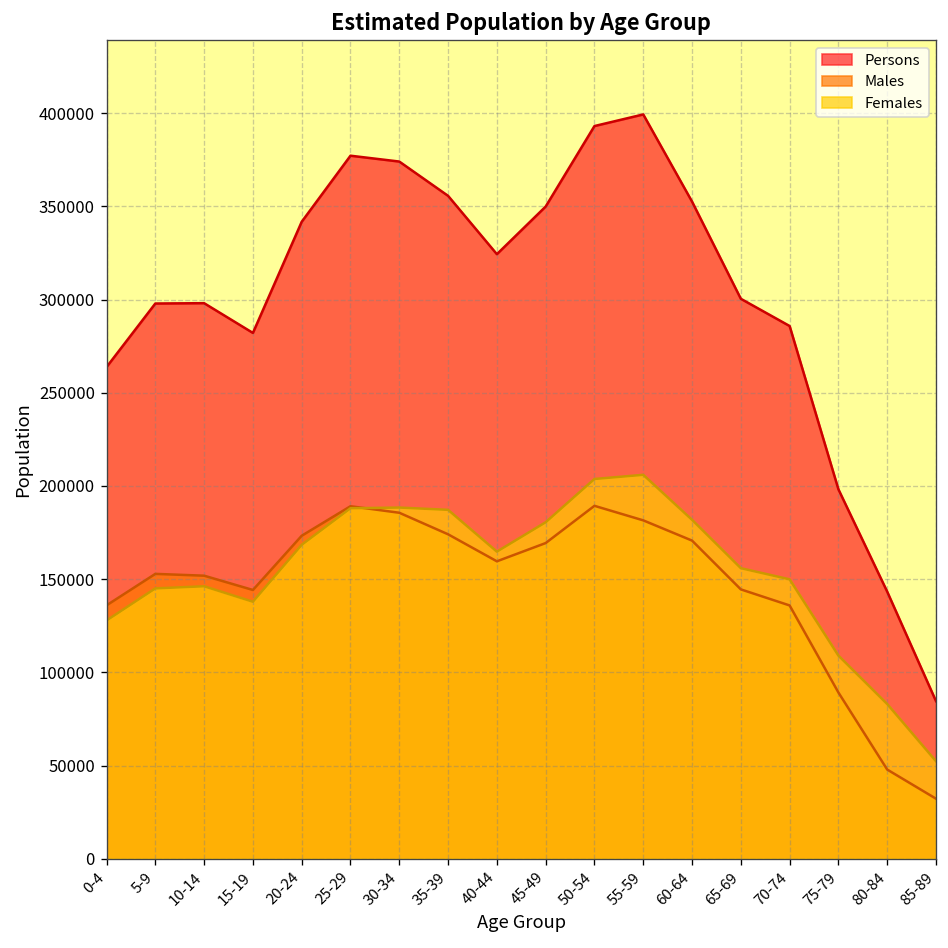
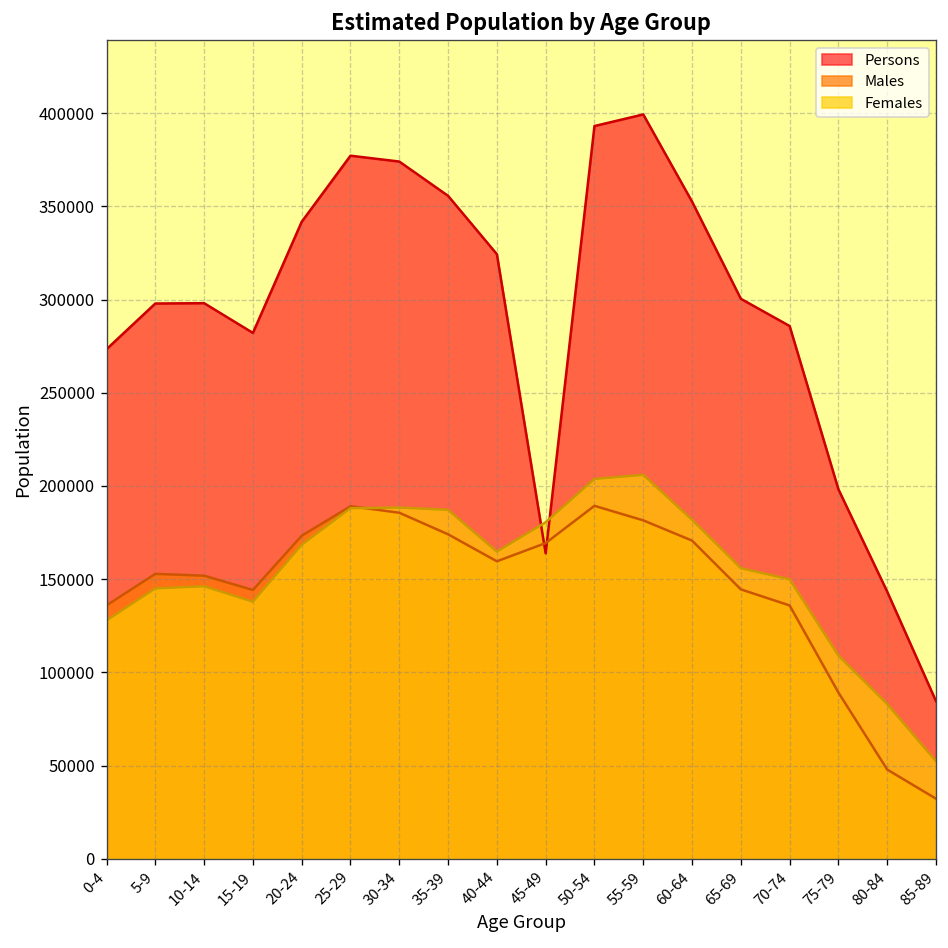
  {
    "Persons": {
-     "0-4": 264000,
+     "0-4": 273000,
      "5-9": 298000,
      "10-14": 298000,
      "15-19": 282000,
      "20-24": 342000,
      "25-29": 377000,
      "30-34": 374000,
      "35-39": 356000,
      "40-44": 324000,
-     "45-49": 350000,
+     "45-49": 164000,
      "50-54": 393000,
      "55-59": 399000,
      "60-64": 353000,
      "65-69": 300000,
      "70-74": 286000,
      "75-79": 198000,
      "80-84": 143000,
      "85-89": 85000
    },
    "Males": {
      "0-4": 136000,
      "5-9": 153000,
      "10-14": 152000,
      "15-19": 144000,
      "20-24": 173000,
      "30-34": 186000,
      "35-39": 174000,
      "40-44": 160000,
      "45-49": 169000,
      "50-54": 189000,
      "55-59": 182000,
      "60-64": 171000,
      "65-69": 145000,
      "70-74": 136000,
      "75-79": 89000,
      "80-84": 48000,
      "85-89": 32000
    },
    "Females": {
      "0-4": 128000,
      "5-9": 145000,
      "10-14": 146000,
      "15-19": 138000,
      "20-24": 168000,
      "30-34": 188000,
      "35-39": 187000,
      "40-44": 165000,
      "45-49": 181000,
      "50-54": 204000,
      "55-59": 206000,
      "60-64": 182000,
      "65-69": 156000,
      "70-74": 150000,
      "75-79": 109000,
      "80-84": 83000,
      "85-89": 52000
    }
  }
